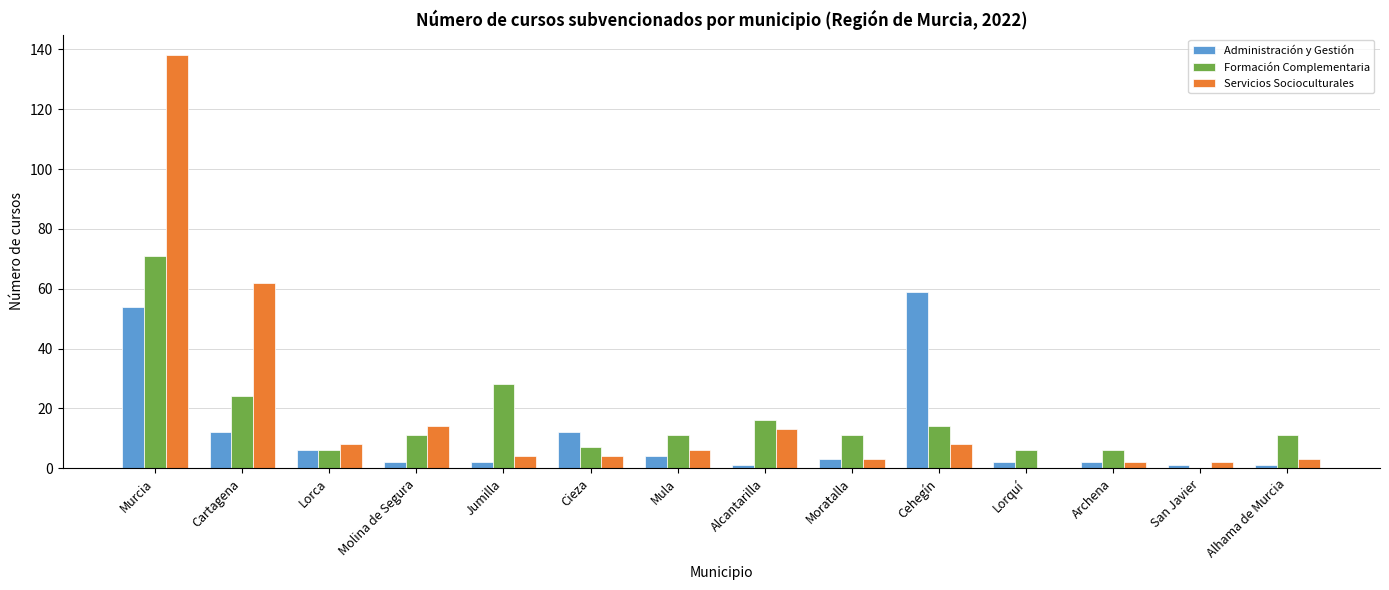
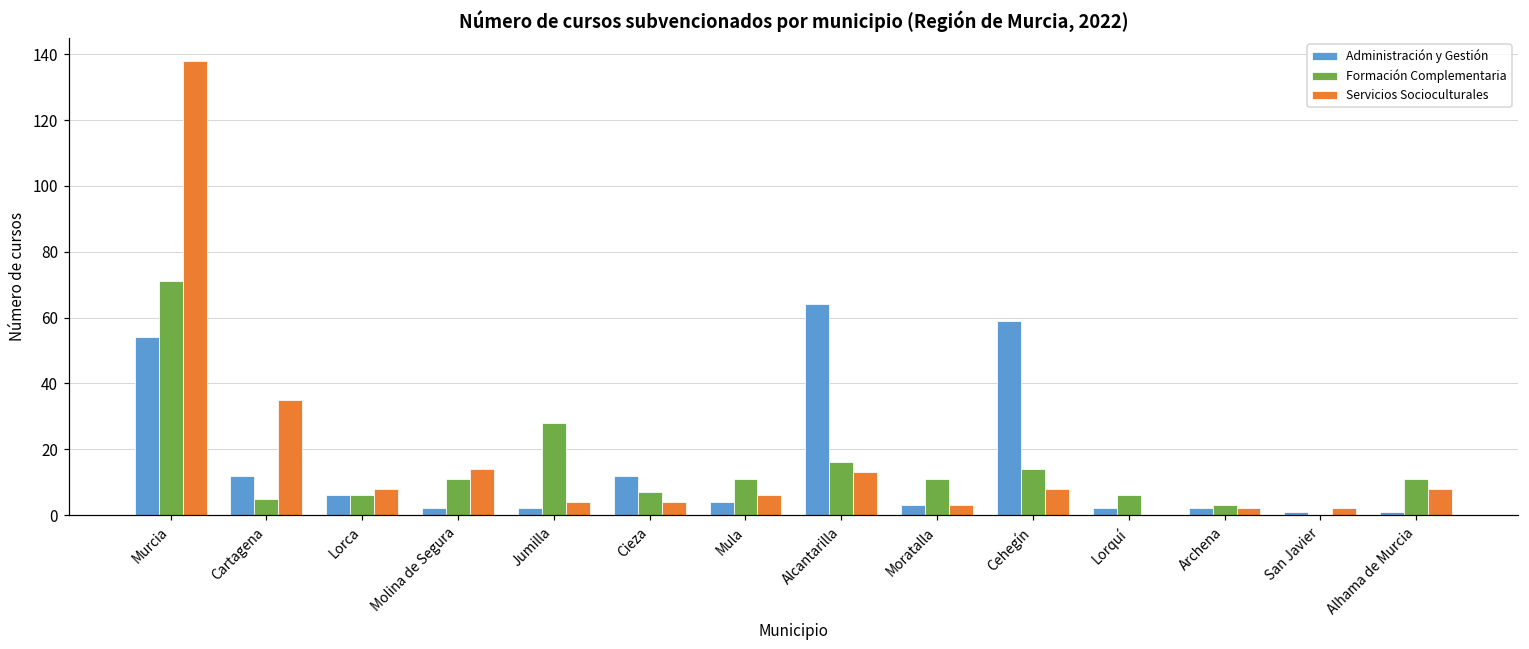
  {
    "Administración y Gestión": {
      "Murcia": 54,
      "Cartagena": 12,
      "Lorca": 6,
      "Molina de Segura": 2,
      "Jumilla": 2,
      "Cieza": 12,
      "Mula": 4,
-     "Alcantarilla": 1,
+     "Alcantarilla": 64,
      "Moratalla": 3,
      "Cehegín": 59,
      "Lorquí": 2,
      "Archena": 2,
      "San Javier": 1,
      "Alhama de Murcia": 1
    },
    "Formación Complementaria": {
      "Murcia": 71,
-     "Cartagena": 24,
+     "Cartagena": 5,
      "Lorca": 6,
      "Molina de Segura": 11,
      "Jumilla": 28,
      "Cieza": 7,
      "Mula": 11,
      "Alcantarilla": 16,
      "Moratalla": 11,
      "Cehegín": 14,
      "Lorquí": 6,
-     "Archena": 6,
+     "Archena": 3,
      "San Javier": 0,
      "Alhama de Murcia": 11
    },
    "Servicios Socioculturales": {
      "Murcia": 138,
-     "Cartagena": 62,
+     "Cartagena": 35,
      "Lorca": 8,
      "Molina de Segura": 14,
      "Jumilla": 4,
      "Cieza": 4,
      "Mula": 6,
      "Alcantarilla": 13,
      "Moratalla": 3,
      "Cehegín": 8,
      "Lorquí": 0,
      "Archena": 2,
      "San Javier": 2,
-     "Alhama de Murcia": 3
+     "Alhama de Murcia": 8
    }
  }
